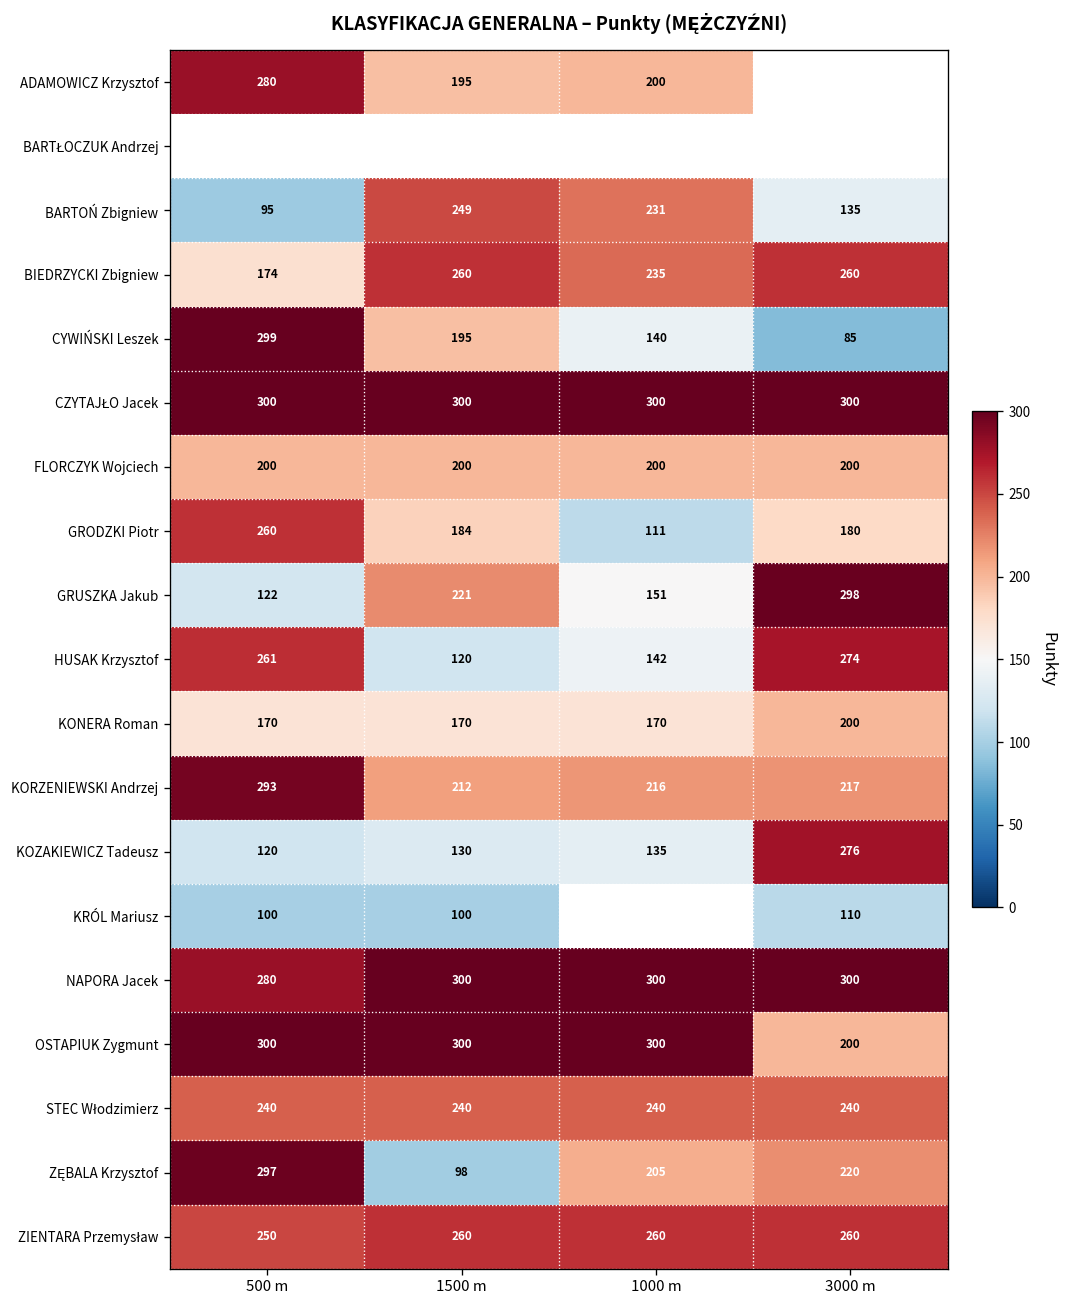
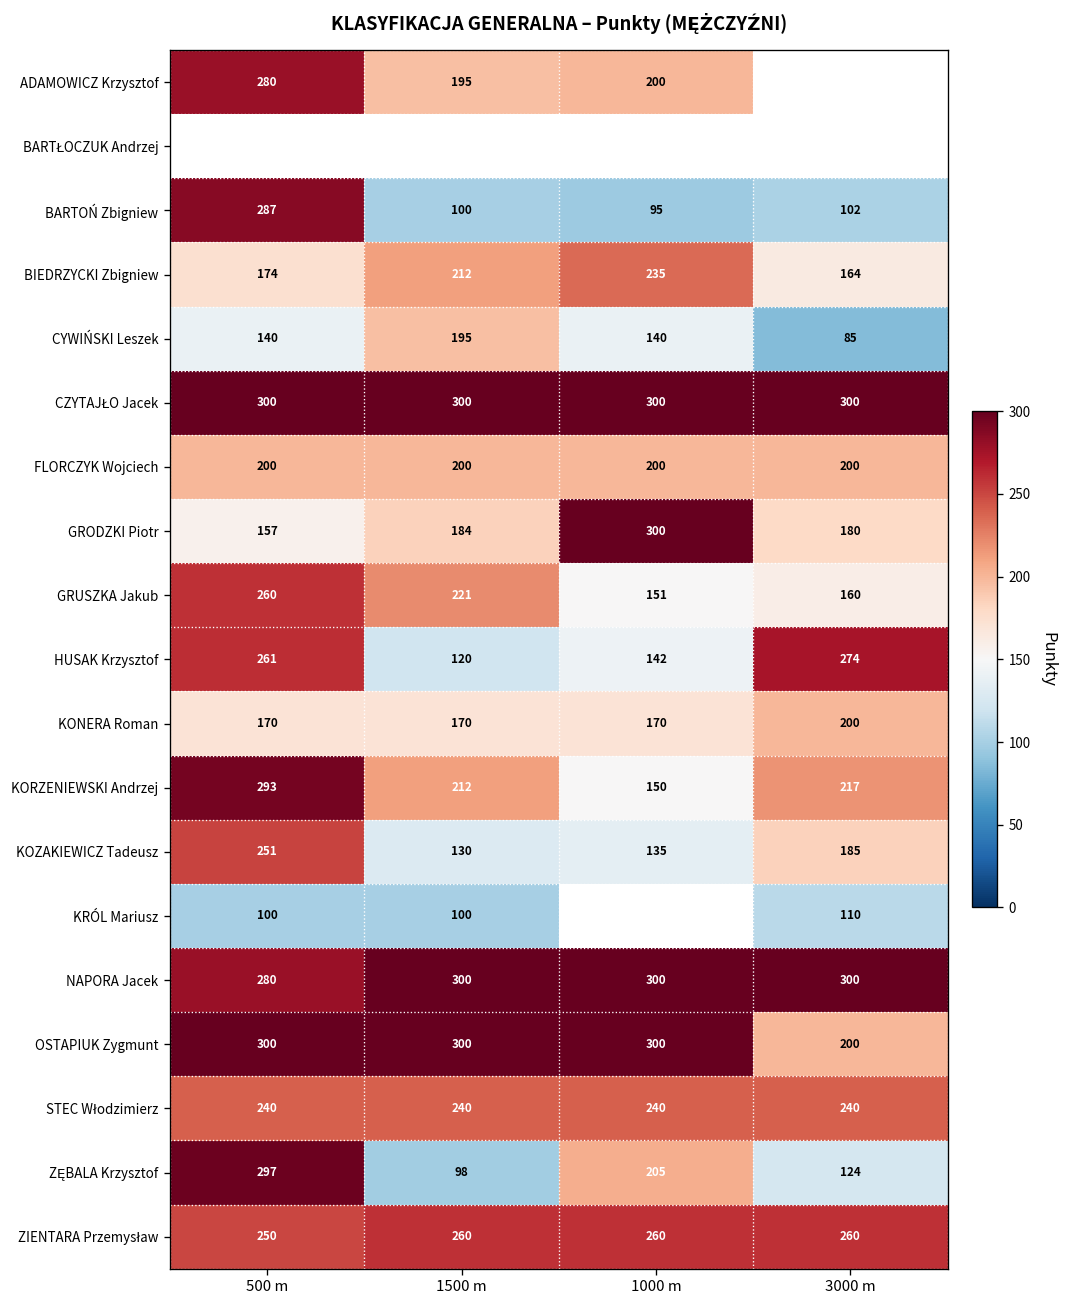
  {
    "ADAMOWICZ Krzysztof": {
      "500 m": 280,
      "1500 m": 195,
      "1000 m": 200
    },
    "BARTOŃ Zbigniew": {
-     "500 m": 95,
-     "1500 m": 249,
-     "1000 m": 231,
-     "3000 m": 135
+     "500 m": 287,
+     "1500 m": 100,
+     "1000 m": 95,
+     "3000 m": 102
    },
    "BIEDRZYCKI Zbigniew": {
      "500 m": 174,
-     "1500 m": 260,
+     "1500 m": 212,
      "1000 m": 235,
-     "3000 m": 260
+     "3000 m": 164
    },
    "CYWIŃSKI Leszek": {
-     "500 m": 299,
+     "500 m": 140,
      "1500 m": 195,
      "1000 m": 140,
      "3000 m": 85
    },
    "CZYTAJŁO Jacek": {
      "500 m": 300,
      "1500 m": 300,
      "1000 m": 300,
      "3000 m": 300
    },
    "FLORCZYK Wojciech": {
      "500 m": 200,
      "1500 m": 200,
      "1000 m": 200,
      "3000 m": 200
    },
    "GRODZKI Piotr": {
-     "500 m": 260,
+     "500 m": 157,
      "1500 m": 184,
-     "1000 m": 111,
+     "1000 m": 300,
      "3000 m": 180
    },
    "GRUSZKA Jakub": {
-     "500 m": 122,
+     "500 m": 260,
      "1500 m": 221,
      "1000 m": 151,
-     "3000 m": 298
+     "3000 m": 160
    },
    "HUSAK Krzysztof": {
      "500 m": 261,
      "1500 m": 120,
      "1000 m": 142,
      "3000 m": 274
    },
    "KONERA Roman": {
      "500 m": 170,
      "1500 m": 170,
      "1000 m": 170,
      "3000 m": 200
    },
    "KORZENIEWSKI Andrzej": {
      "500 m": 293,
      "1500 m": 212,
-     "1000 m": 216,
+     "1000 m": 150,
      "3000 m": 217
    },
    "KOZAKIEWICZ Tadeusz": {
-     "500 m": 120,
+     "500 m": 251,
      "1500 m": 130,
      "1000 m": 135,
-     "3000 m": 276
+     "3000 m": 185
    },
    "KRÓL Mariusz": {
      "500 m": 100,
      "1500 m": 100,
      "3000 m": 110
    },
    "NAPORA Jacek": {
      "500 m": 280,
      "1500 m": 300,
      "1000 m": 300,
      "3000 m": 300
    },
    "OSTAPIUK Zygmunt": {
      "500 m": 300,
      "1500 m": 300,
      "1000 m": 300,
      "3000 m": 200
    },
    "STEC Włodzimierz": {
      "500 m": 240,
      "1500 m": 240,
      "1000 m": 240,
      "3000 m": 240
    },
    "ZĘBALA Krzysztof": {
      "500 m": 297,
      "1500 m": 98,
      "1000 m": 205,
-     "3000 m": 220
+     "3000 m": 124
    },
    "ZIENTARA Przemysław": {
      "500 m": 250,
      "1500 m": 260,
      "1000 m": 260,
      "3000 m": 260
    }
  }
